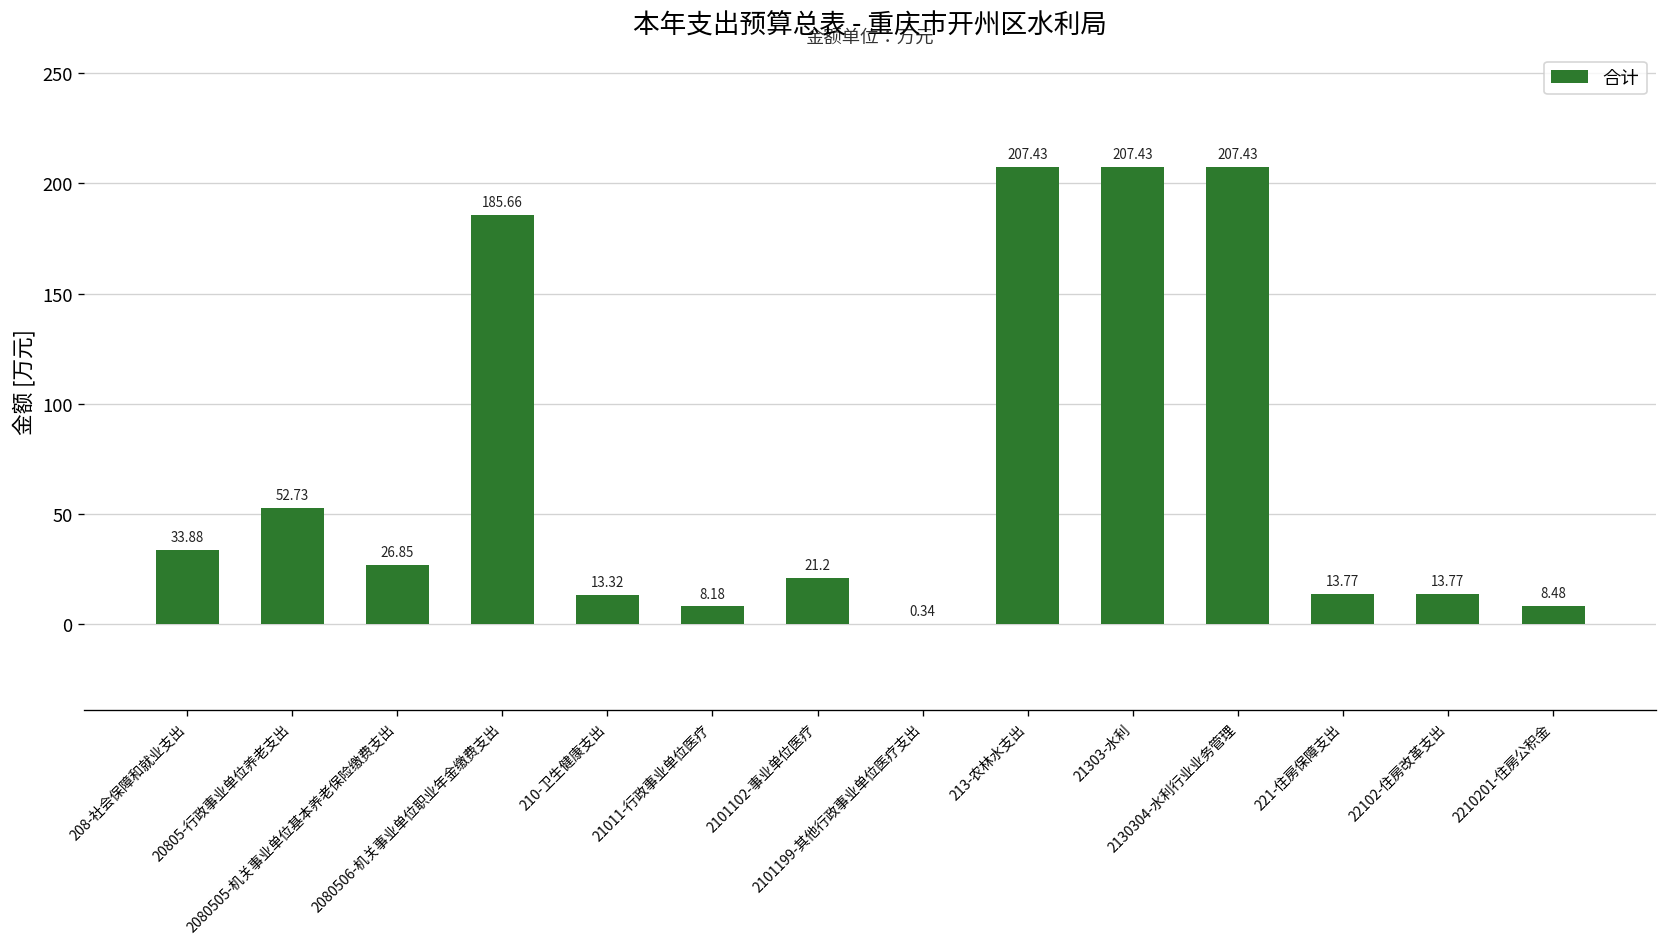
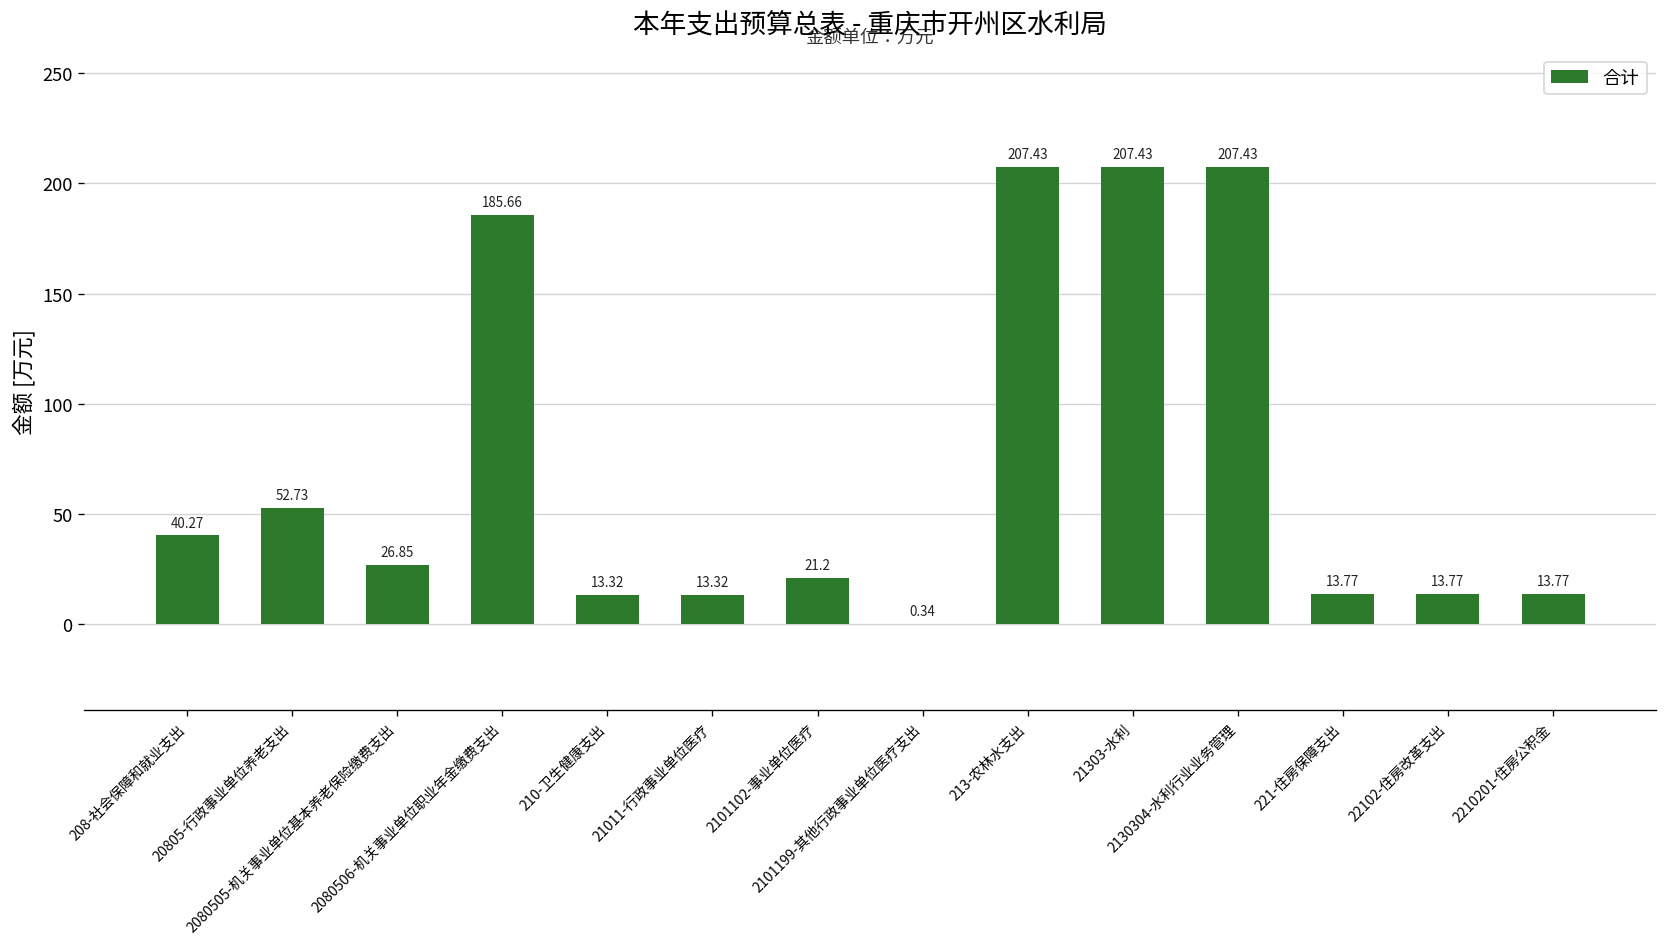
  {
-   "208-社会保障和就业支出": 33.88,
+   "208-社会保障和就业支出": 40.27,
    "20805-行政事业单位养老支出": 52.73,
    "2080505-机关事业单位基本养老保险缴费支出": 26.85,
    "2080506-机关事业单位职业年金缴费支出": 185.66,
    "210-卫生健康支出": 13.32,
-   "21011-行政事业单位医疗": 8.18,
+   "21011-行政事业单位医疗": 13.32,
    "2101102-事业单位医疗": 21.2,
    "2101199-其他行政事业单位医疗支出": 0.34,
    "213-农林水支出": 207.43,
    "21303-水利": 207.43,
    "2130304-水利行业业务管理": 207.43,
    "221-住房保障支出": 13.77,
    "22102-住房改革支出": 13.77,
-   "2210201-住房公积金": 8.48
+   "2210201-住房公积金": 13.77
  }
